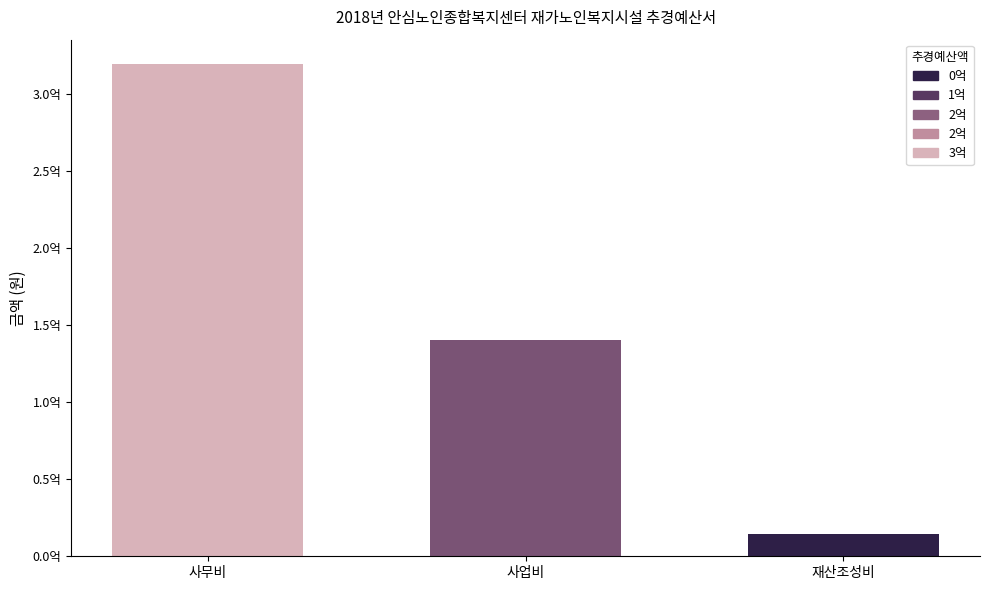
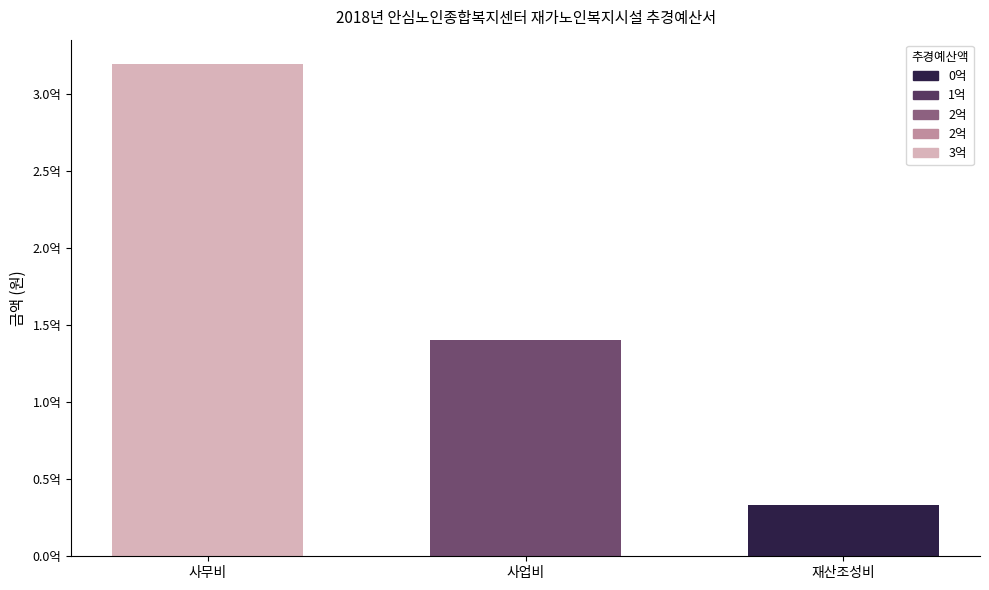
  {
    "사무비": "3.19억",
    "사업비": "1.40억",
-   "재산조성비": "0.15억"
+   "재산조성비": "0.33억"
  }
